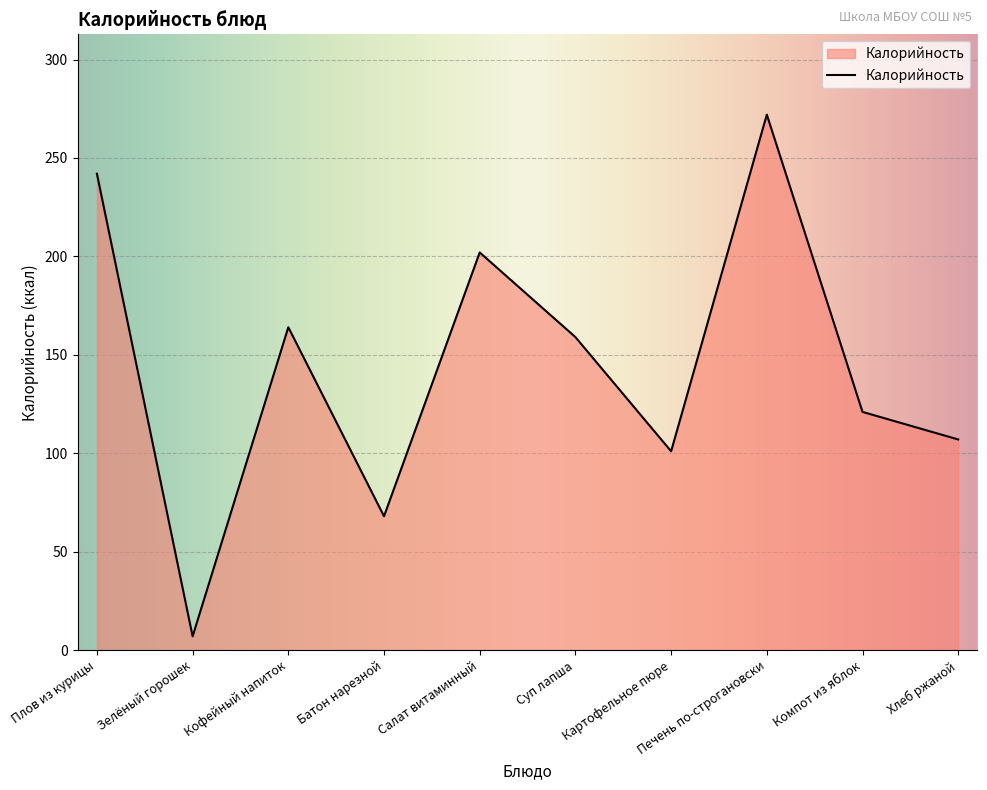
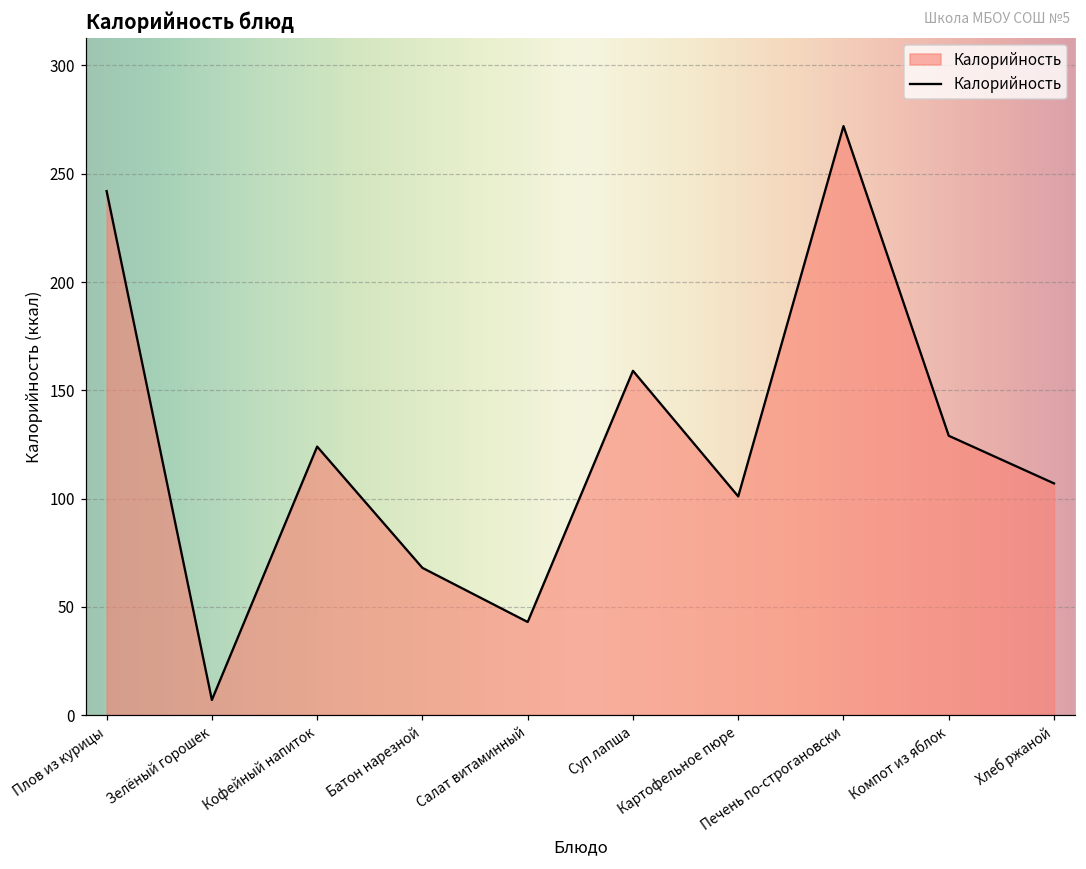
  {
    "Плов из курицы": 242,
    "Зелёный горошек": 7,
-   "Кофейный напиток": 164,
+   "Кофейный напиток": 124,
    "Батон нарезной": 68,
-   "Салат витаминный": 202,
+   "Салат витаминный": 43,
    "Суп лапша": 159,
    "Картофельное пюре": 101,
    "Печень по-строгановски": 272,
-   "Компот из яблок": 121,
+   "Компот из яблок": 129,
    "Хлеб ржаной": 107
  }
